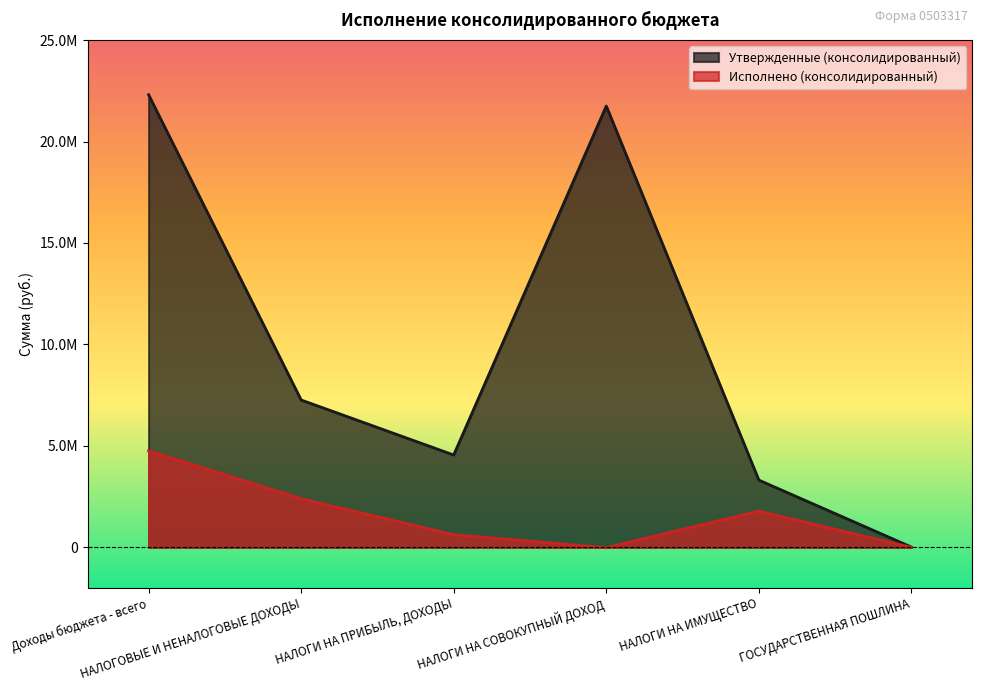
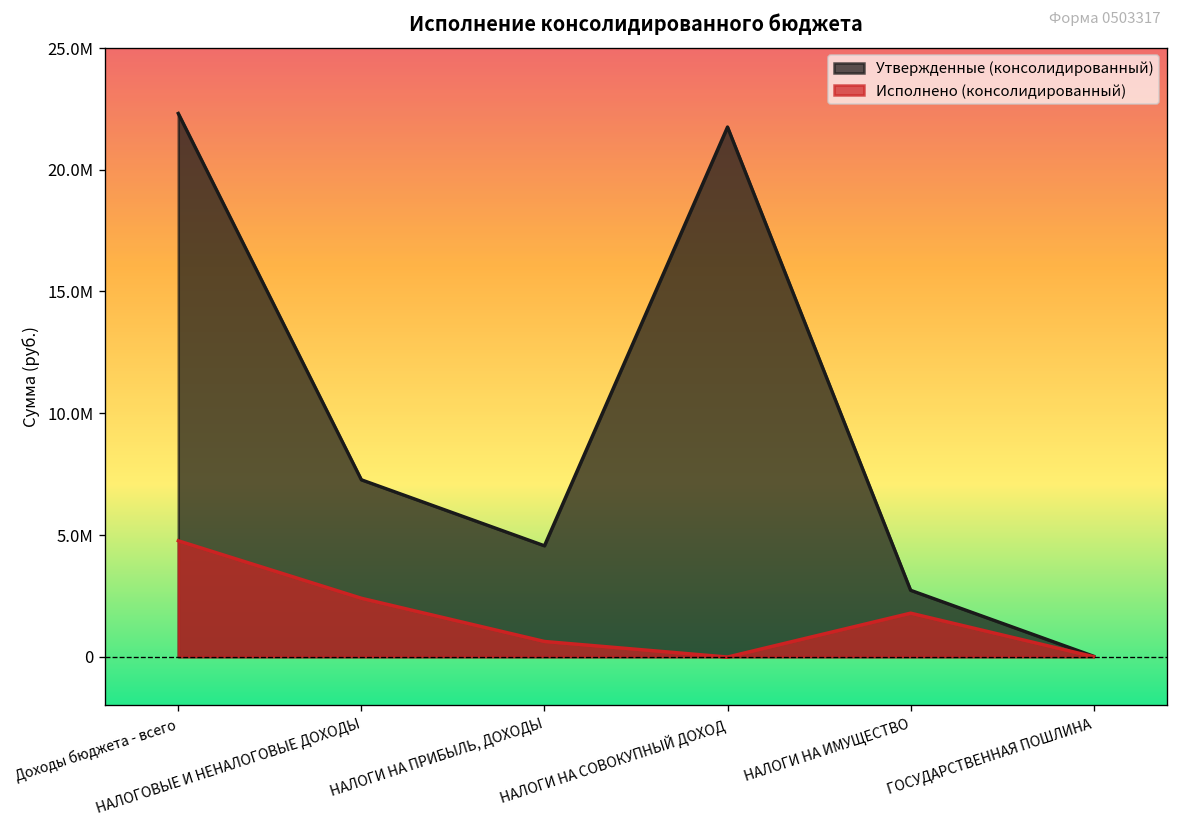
  {
    "Утвержденные (консолидированный)": {
      "Доходы бюджета - всего": 22300000,
      "НАЛОГОВЫЕ И НЕНАЛОГОВЫЕ ДОХОДЫ": 7300000,
      "НАЛОГИ НА ПРИБЫЛЬ, ДОХОДЫ": 4600000,
      "НАЛОГИ НА СОВОКУПНЫЙ ДОХОД": 21700000,
-     "НАЛОГИ НА ИМУЩЕСТВО": 3300000
+     "НАЛОГИ НА ИМУЩЕСТВО": 2700000
    }
  }
